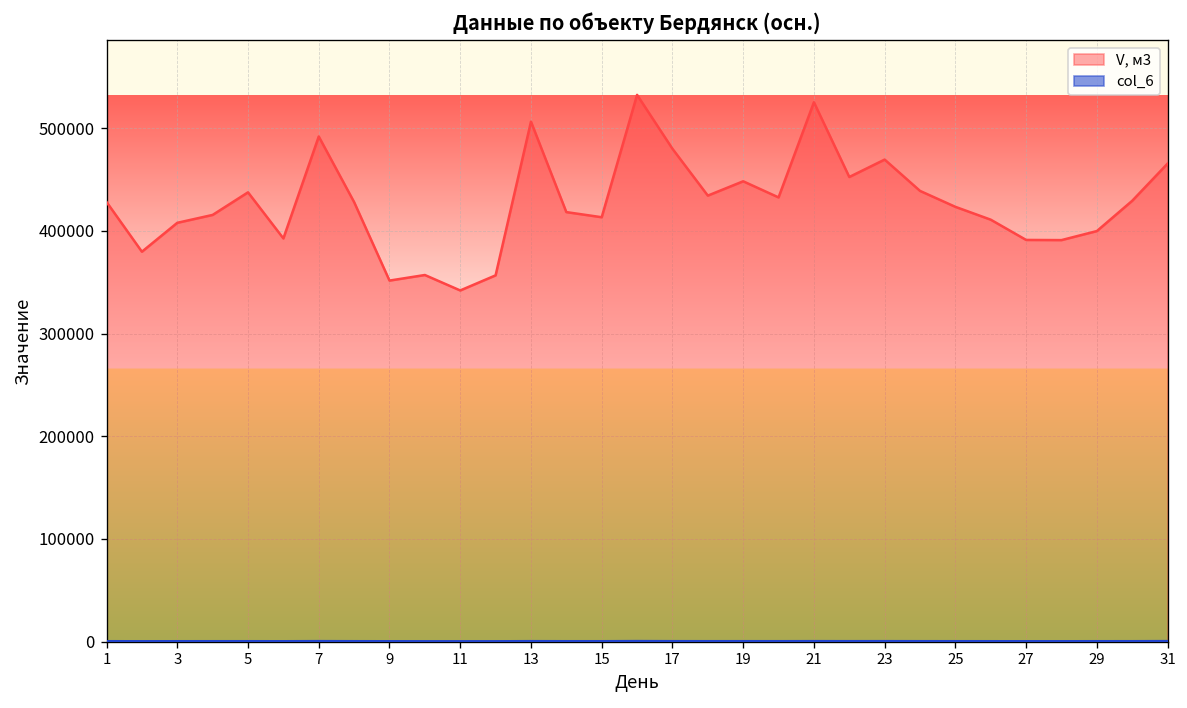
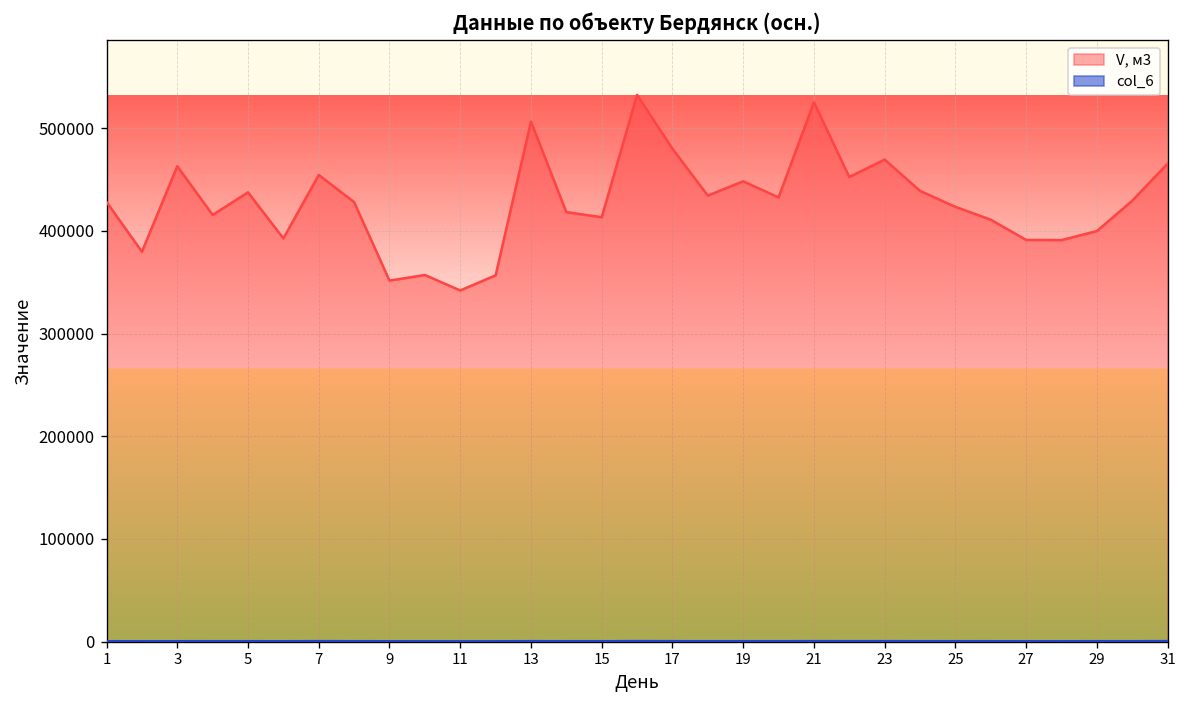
  {
    "V, м3": {
      "1": 430000,
-     "3": 410000,
+     "3": 460000,
      "5": 440000,
-     "7": 490000,
+     "7": 450000,
      "9": 350000,
      "11": 340000,
      "13": 510000,
      "15": 410000,
      "17": 480000,
      "19": 450000,
      "21": 530000,
      "23": 470000,
      "25": 420000,
      "27": 390000,
      "29": 400000,
      "31": 470000
    },
    "col_6": {
      "1": 0,
      "3": 0,
      "5": 0,
      "7": 0,
      "9": 0,
      "11": 0,
      "13": 0,
      "15": 0,
      "17": 0,
      "19": 0,
      "21": 0,
      "23": 0,
      "25": 0,
      "27": 0,
      "29": 0,
      "31": 0
    }
  }
